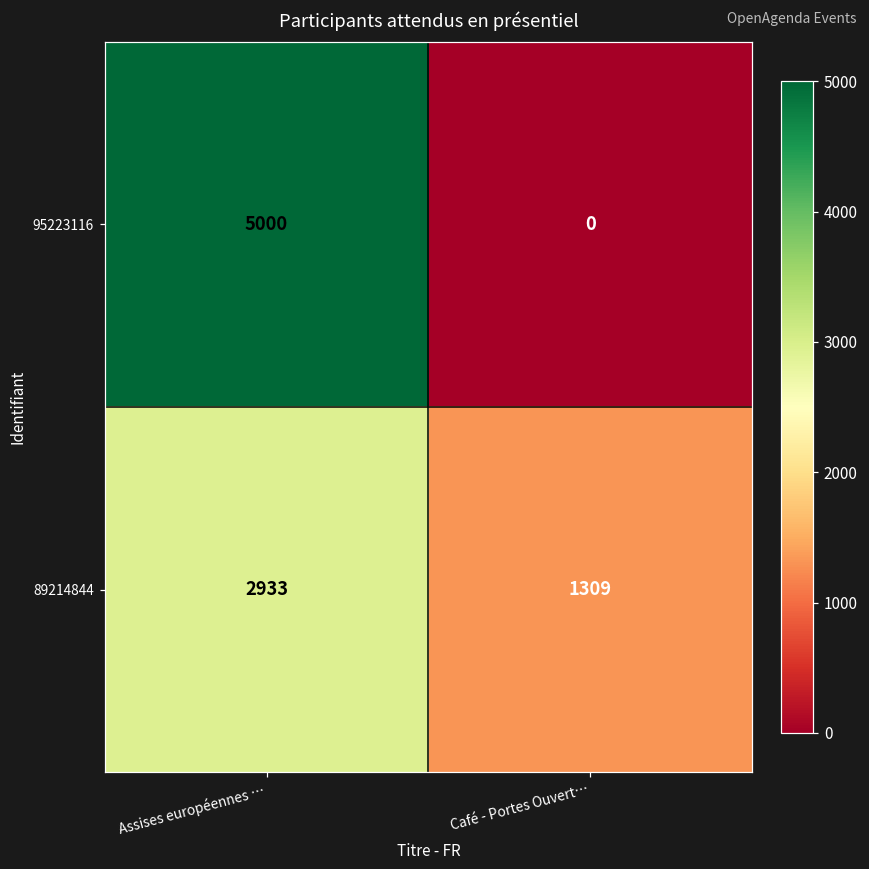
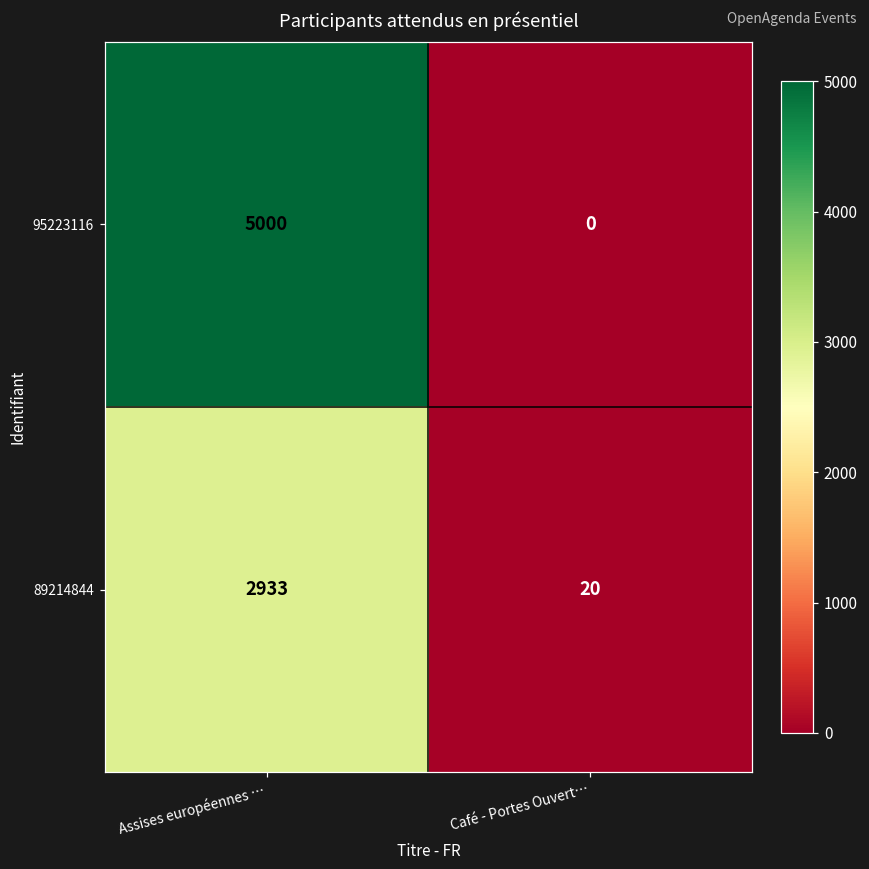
  {
    "95223116": {
      "Assises européennes …": 5000,
      "Café - Portes Ouvert…": 0
    },
    "89214844": {
      "Assises européennes …": 2933,
-     "Café - Portes Ouvert…": 1309
+     "Café - Portes Ouvert…": 20
    }
  }
